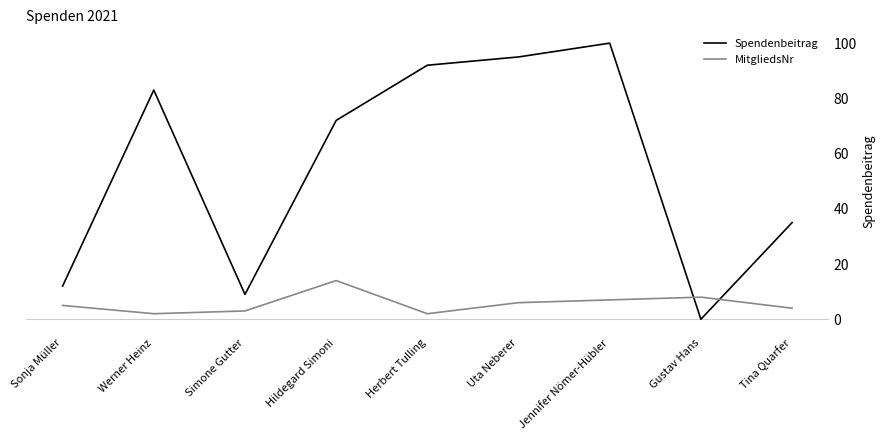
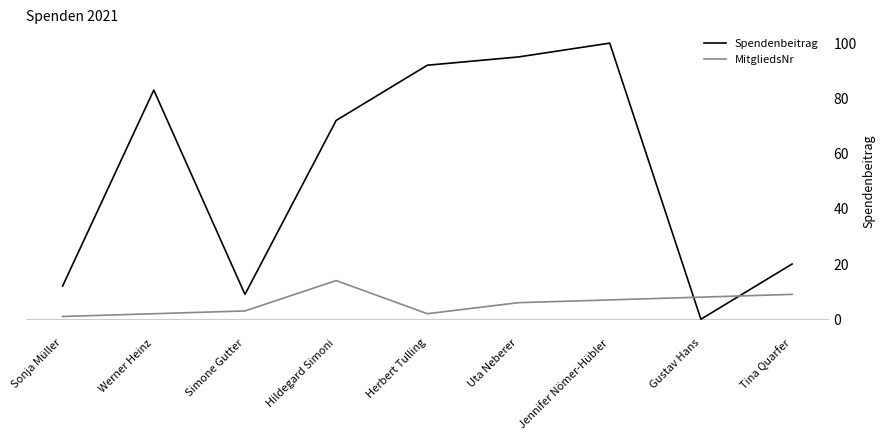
  {
    "Spendenbeitrag": {
      "Sonja Müller": 12,
      "Werner Heinz": 83,
      "Simone Gutter": 9,
      "Hildegard Simoni": 72,
      "Herbert Tulling": 92,
      "Uta Neberer": 95,
      "Jennifer Nömer-Hübler": 100,
      "Gustav Hans": 0,
-     "Tina Quarfer": 35
+     "Tina Quarfer": 20
    },
    "MitgliedsNr": {
-     "Sonja Müller": 5,
+     "Sonja Müller": 1,
      "Werner Heinz": 2,
      "Simone Gutter": 3,
      "Hildegard Simoni": 14,
      "Herbert Tulling": 2,
      "Uta Neberer": 6,
      "Jennifer Nömer-Hübler": 7,
      "Gustav Hans": 8,
-     "Tina Quarfer": 4
+     "Tina Quarfer": 9
    }
  }
